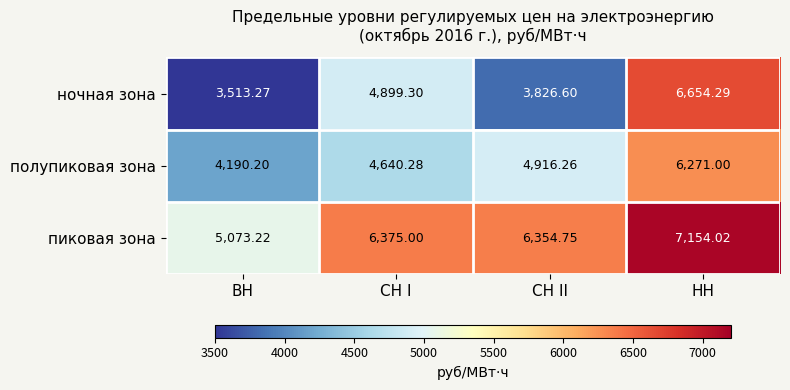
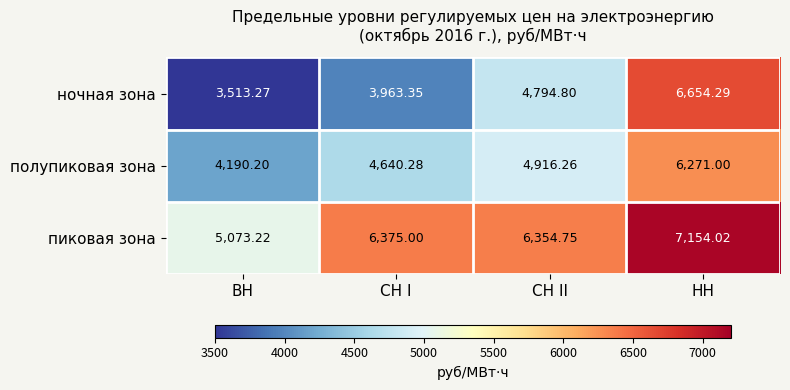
  {
    "ночная зона": {
      "ВН": "3,513.27",
-     "СН I": "4,899.30",
-     "СН II": "3,826.60",
+     "СН I": "3,963.35",
+     "СН II": "4,794.80",
      "НН": "6,654.29"
    },
    "полупиковая зона": {
      "ВН": "4,190.20",
      "СН I": "4,640.28",
      "СН II": "4,916.26",
      "НН": "6,271.00"
    },
    "пиковая зона": {
      "ВН": "5,073.22",
      "СН I": "6,375.00",
      "СН II": "6,354.75",
      "НН": "7,154.02"
    }
  }
